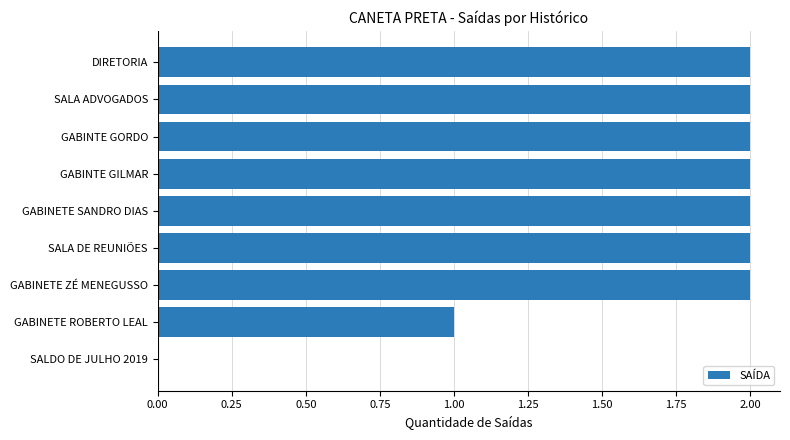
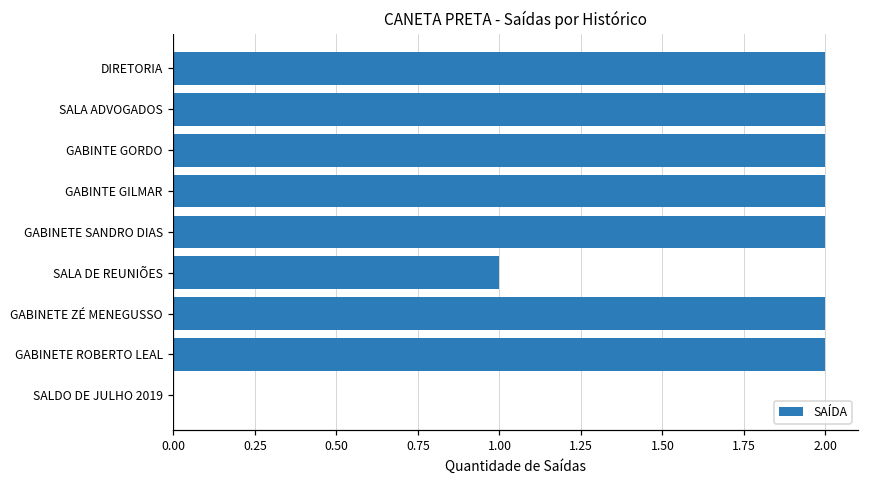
  {
    "DIRETORIA": 2,
    "SALA ADVOGADOS": 2,
    "GABINTE GORDO": 2,
    "GABINTE GILMAR": 2,
    "GABINETE SANDRO DIAS": 2,
-   "SALA DE REUNIÕES": 2,
+   "SALA DE REUNIÕES": 1,
    "GABINETE ZÉ MENEGUSSO": 2,
-   "GABINETE ROBERTO LEAL": 1,
+   "GABINETE ROBERTO LEAL": 2,
    "SALDO DE JULHO 2019": 0
  }
